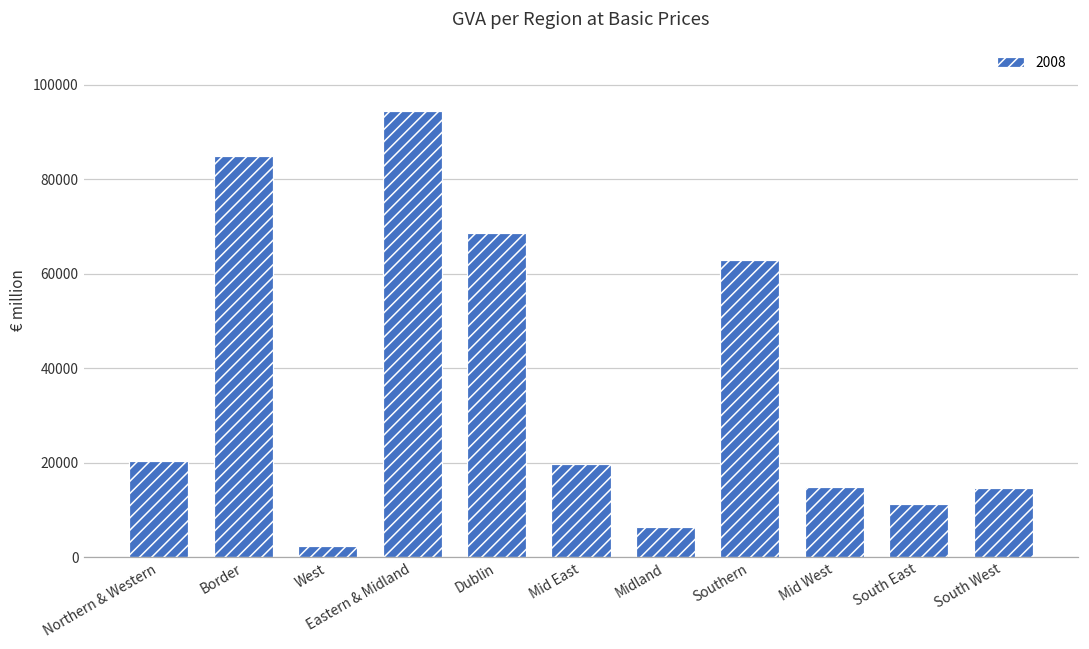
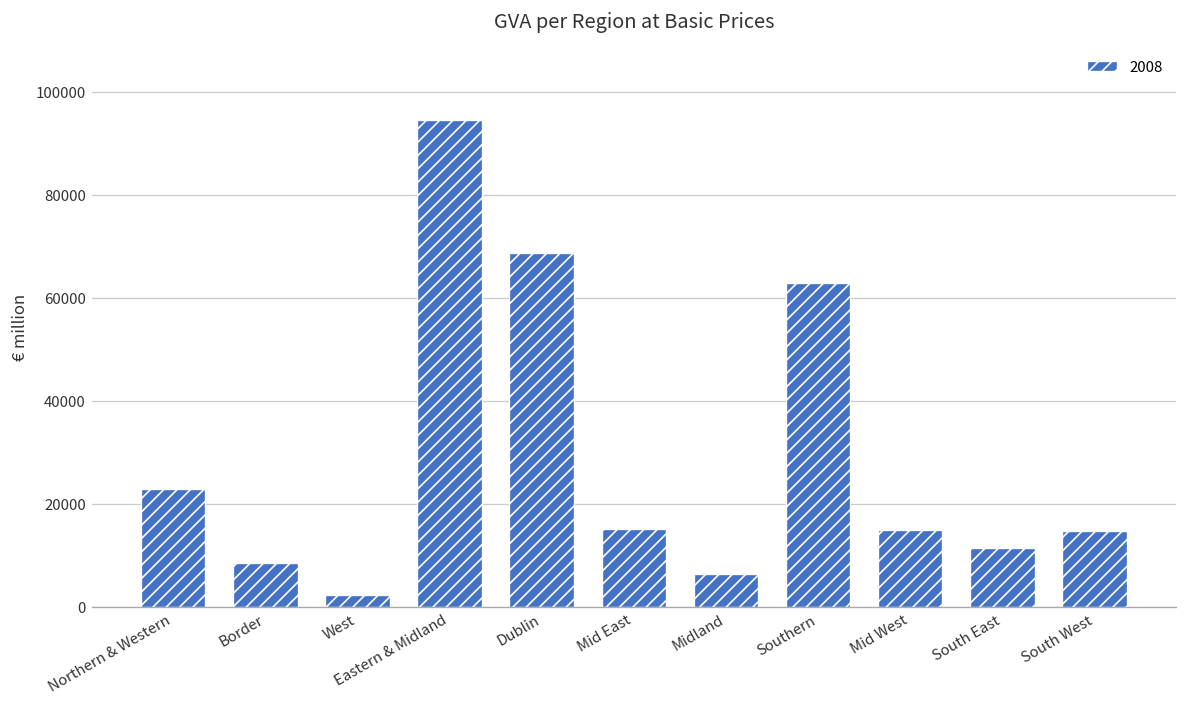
  {
-   "Northern & Western": 20000,
-   "Border": 85000,
+   "Northern & Western": 23000,
+   "Border": 9000,
    "West": 2000,
    "Eastern & Midland": 95000,
    "Dublin": 69000,
-   "Mid East": 20000,
+   "Mid East": 15000,
    "Midland": 6000,
    "Southern": 63000,
    "Mid West": 15000,
    "South East": 11000,
    "South West": 15000
  }
